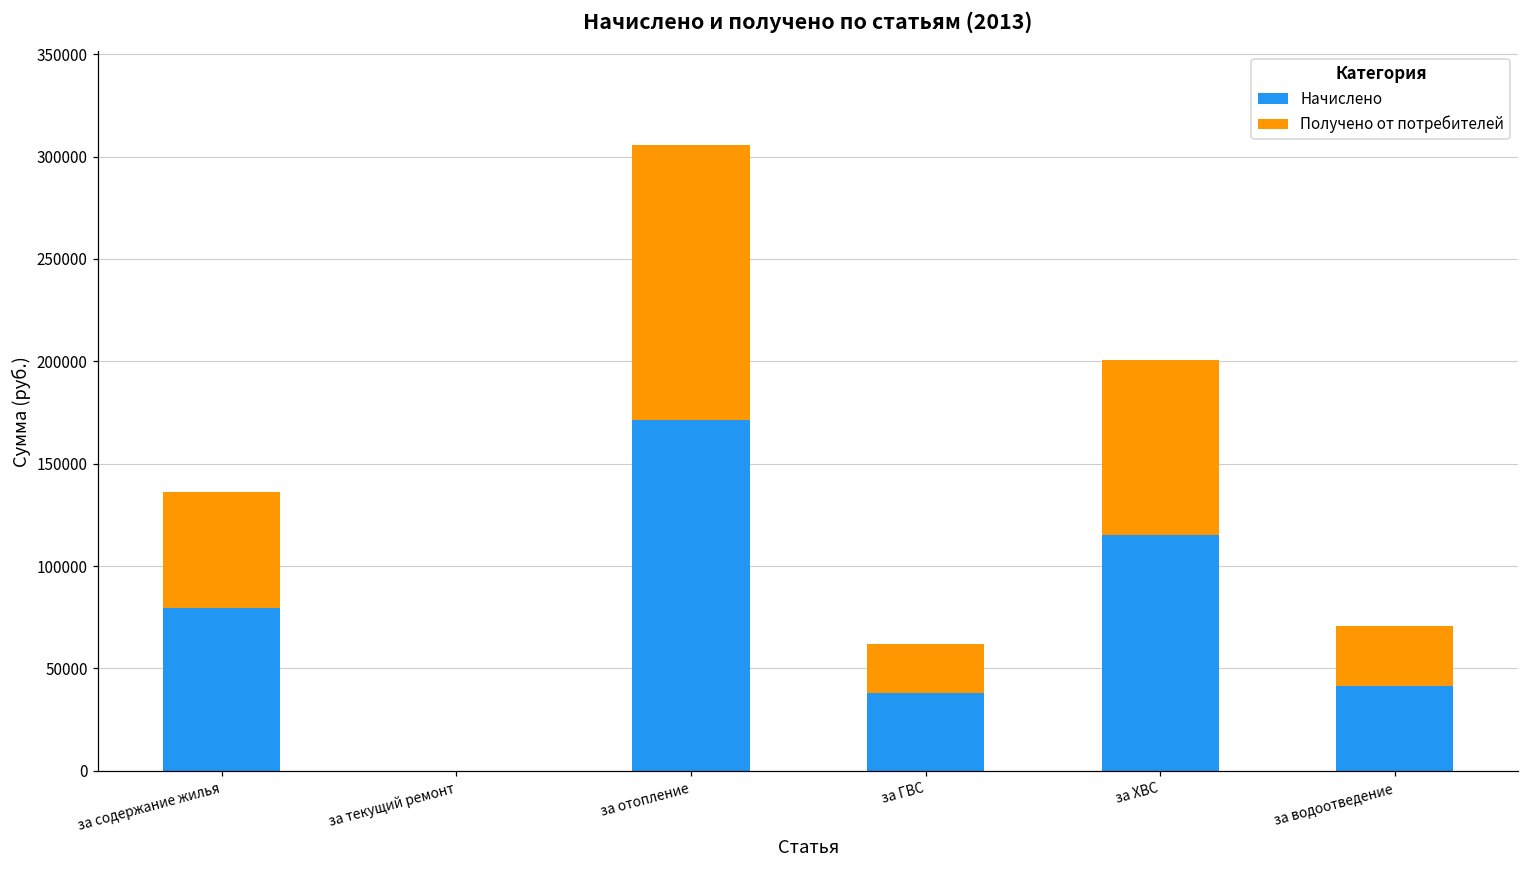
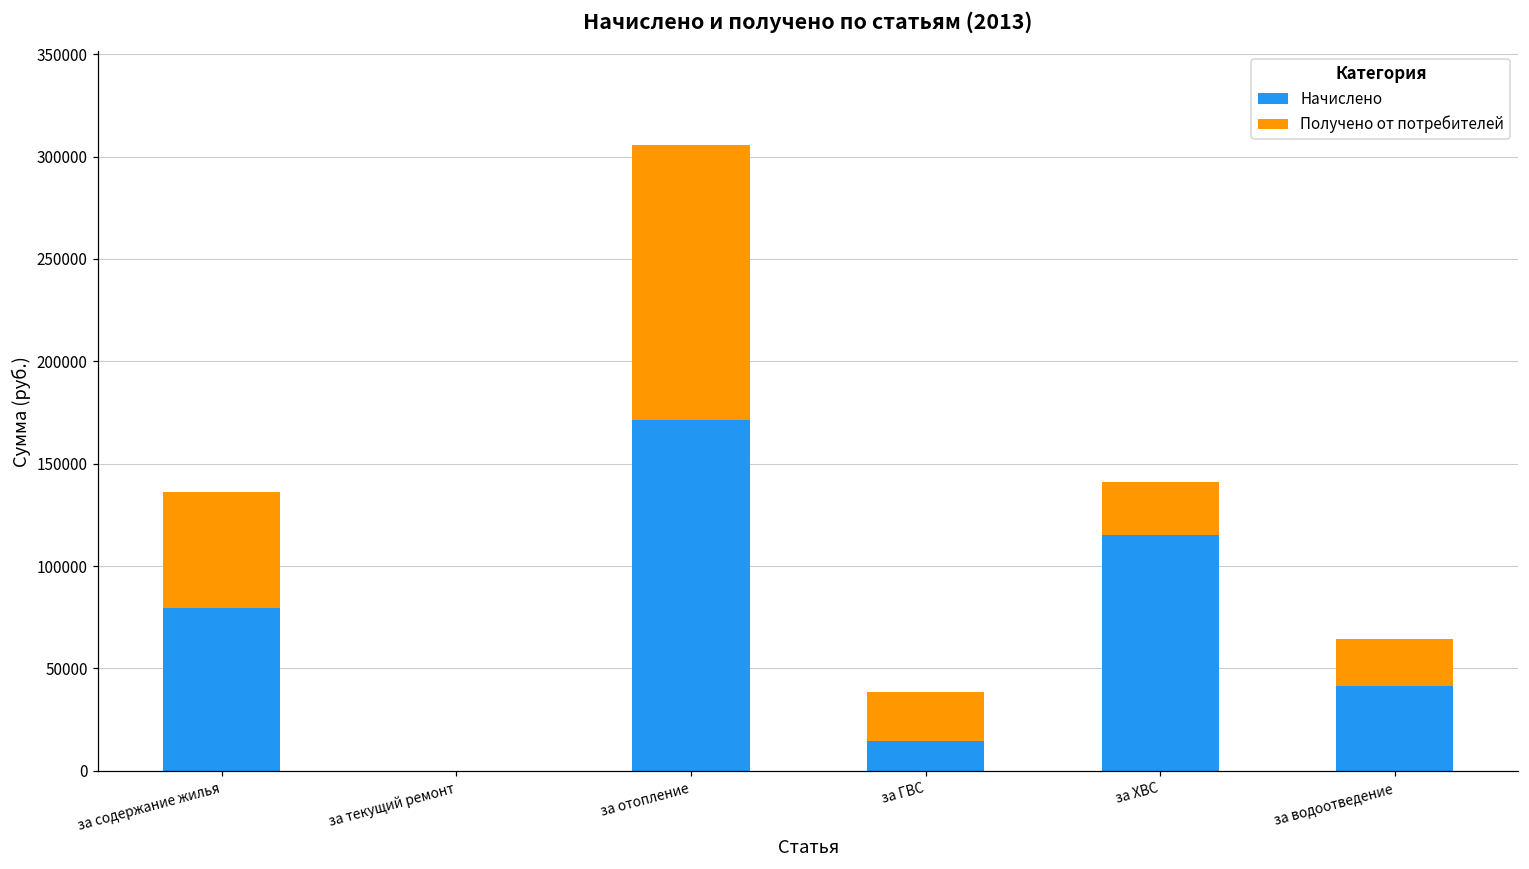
  {
    "Начислено": {
      "за содержание жилья": 79000,
      "за текущий ремонт": 0,
      "за отопление": 171000,
-     "за ГВС": 38000,
+     "за ГВС": 14000,
      "за ХВС": 115000,
      "за водоотведение": 41000
    },
    "Получено от потребителей": {
      "за содержание жилья": 57000,
      "за текущий ремонт": 0,
      "за отопление": 134000,
      "за ГВС": 24000,
-     "за ХВС": 85000,
-     "за водоотведение": 29000
+     "за ХВС": 26000,
+     "за водоотведение": 23000
    }
  }
